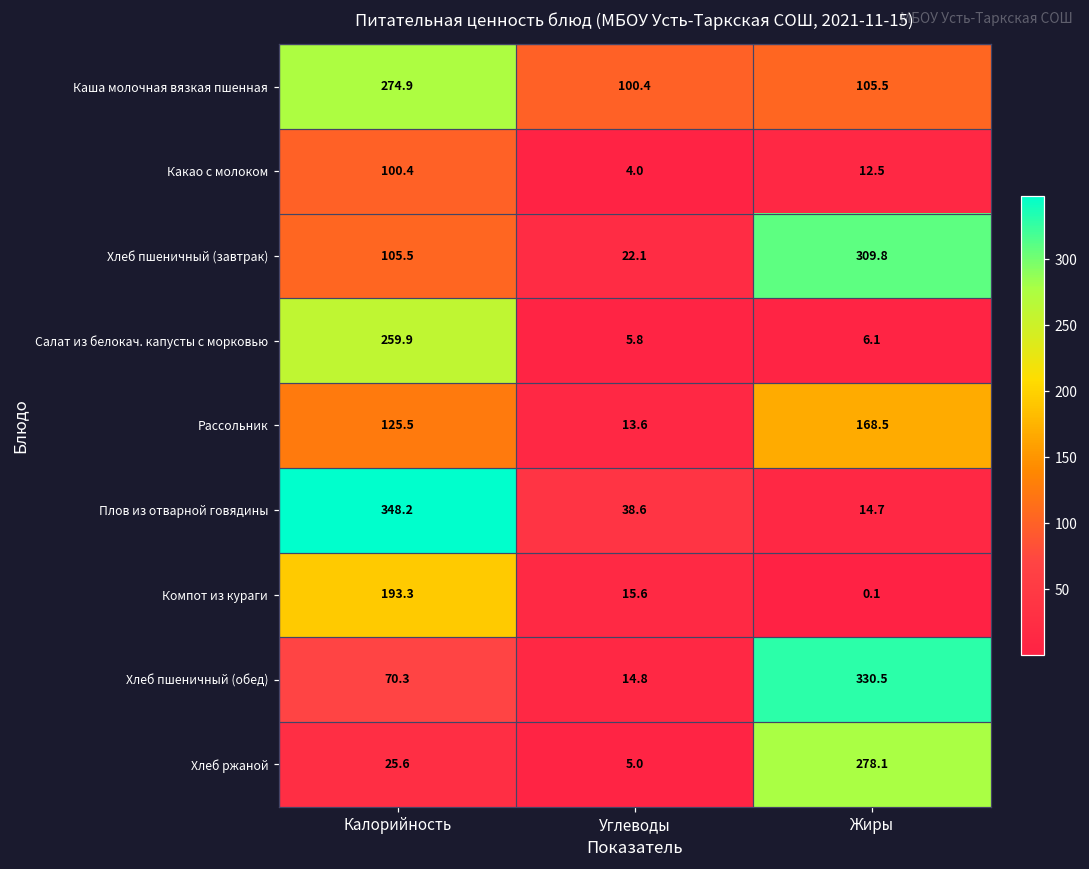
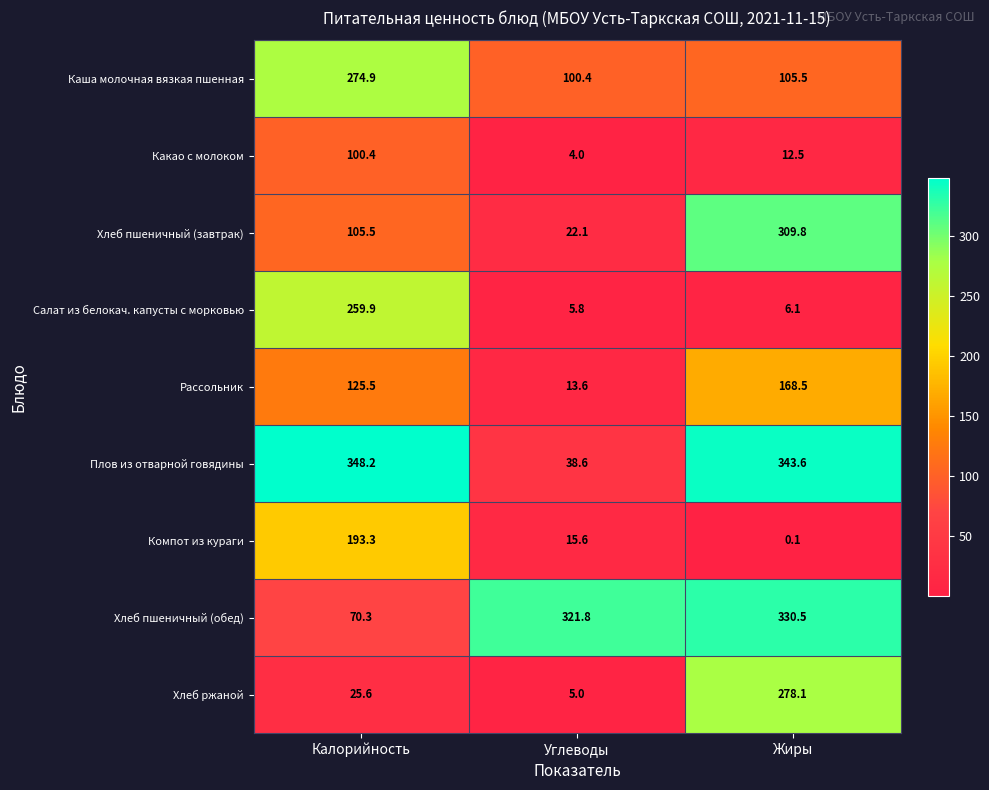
  {
    "Каша молочная вязкая пшенная": {
      "Калорийность": 274.9,
      "Углеводы": 100.4,
      "Жиры": 105.5
    },
    "Какао с молоком": {
      "Калорийность": 100.4,
      "Углеводы": 4.0,
      "Жиры": 12.5
    },
    "Хлеб пшеничный (завтрак)": {
      "Калорийность": 105.5,
      "Углеводы": 22.1,
      "Жиры": 309.8
    },
    "Салат из белокач. капусты с морковью": {
      "Калорийность": 259.9,
      "Углеводы": 5.8,
      "Жиры": 6.1
    },
    "Рассольник": {
      "Калорийность": 125.5,
      "Углеводы": 13.6,
      "Жиры": 168.5
    },
    "Плов из отварной говядины": {
      "Калорийность": 348.2,
      "Углеводы": 38.6,
-     "Жиры": 14.7
+     "Жиры": 343.6
    },
    "Компот из кураги": {
      "Калорийность": 193.3,
      "Углеводы": 15.6,
      "Жиры": 0.1
    },
    "Хлеб пшеничный (обед)": {
      "Калорийность": 70.3,
-     "Углеводы": 14.8,
+     "Углеводы": 321.8,
      "Жиры": 330.5
    },
    "Хлеб ржаной": {
      "Калорийность": 25.6,
      "Углеводы": 5.0,
      "Жиры": 278.1
    }
  }
